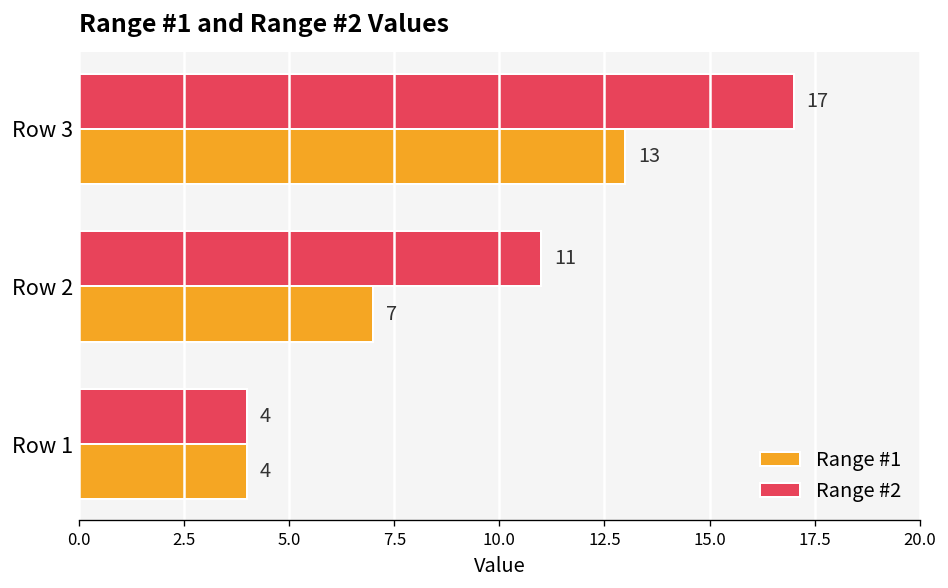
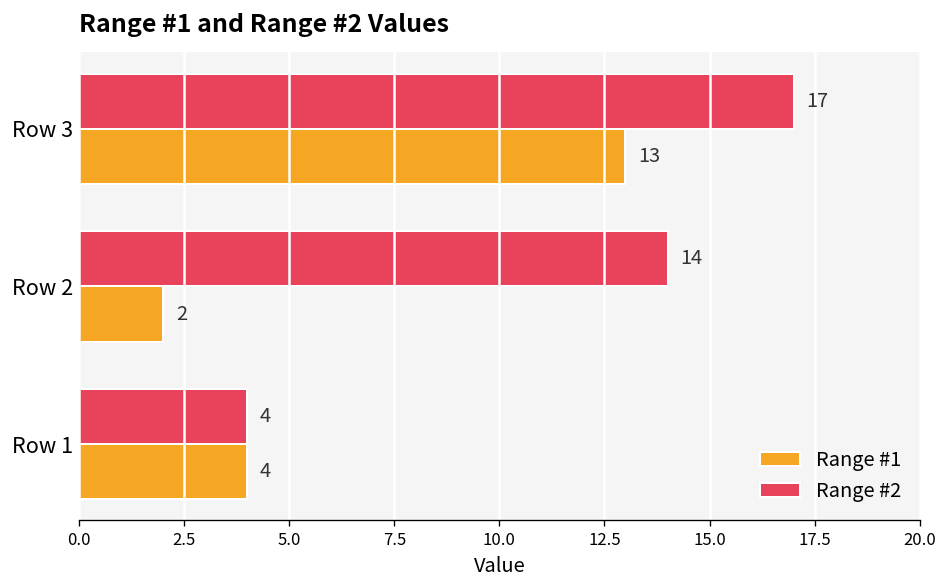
  {
    "Range #1": {
      "Row 3": 13,
-     "Row 2": 7,
+     "Row 2": 2,
      "Row 1": 4
    },
    "Range #2": {
      "Row 3": 17,
-     "Row 2": 11,
+     "Row 2": 14,
      "Row 1": 4
    }
  }
